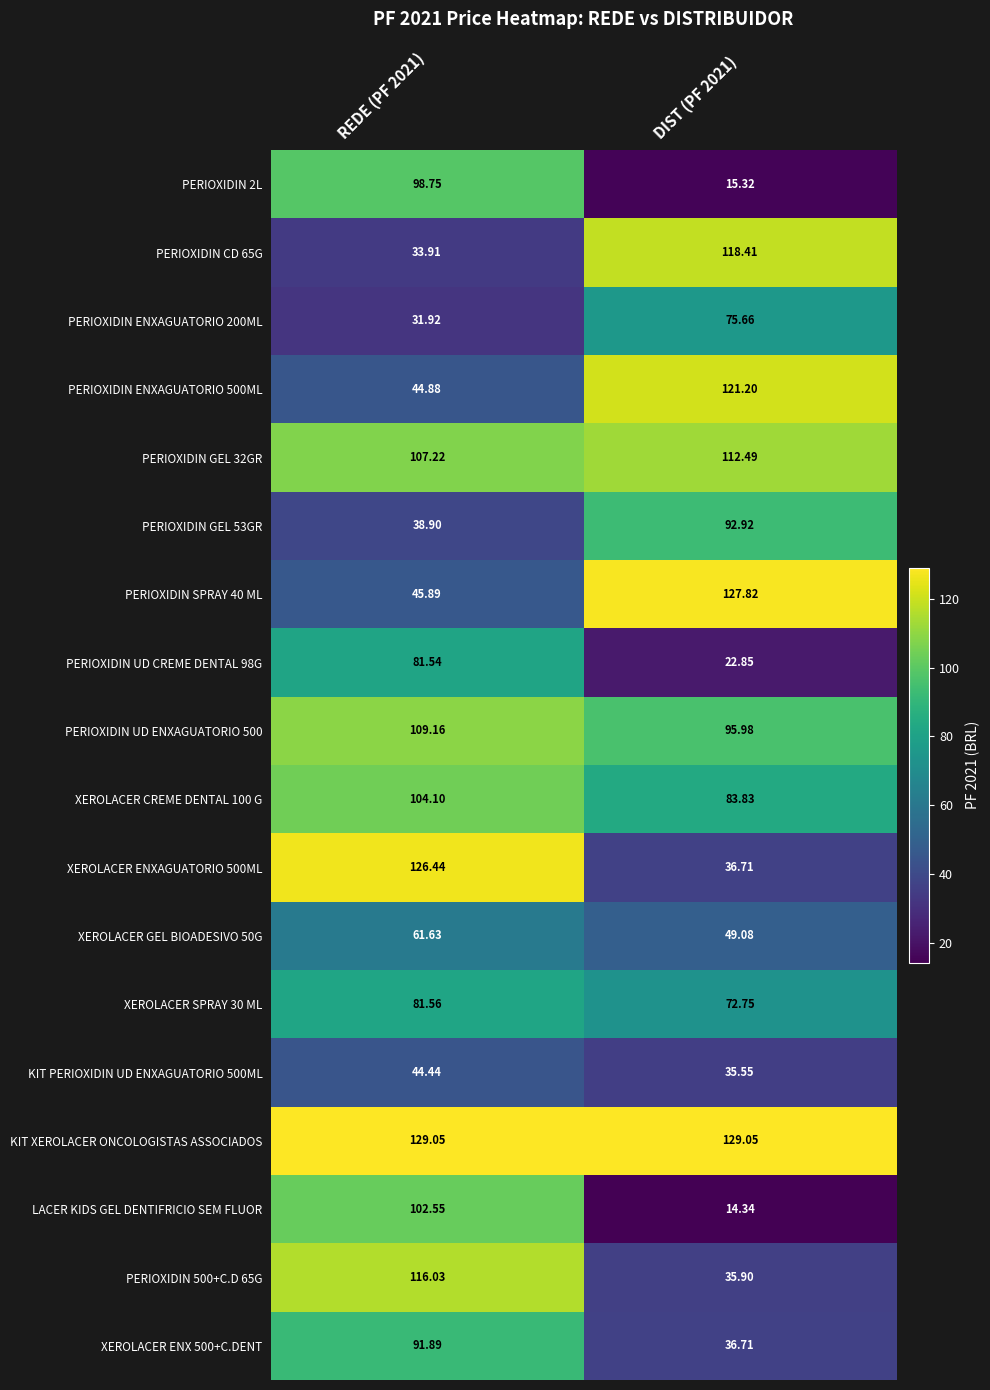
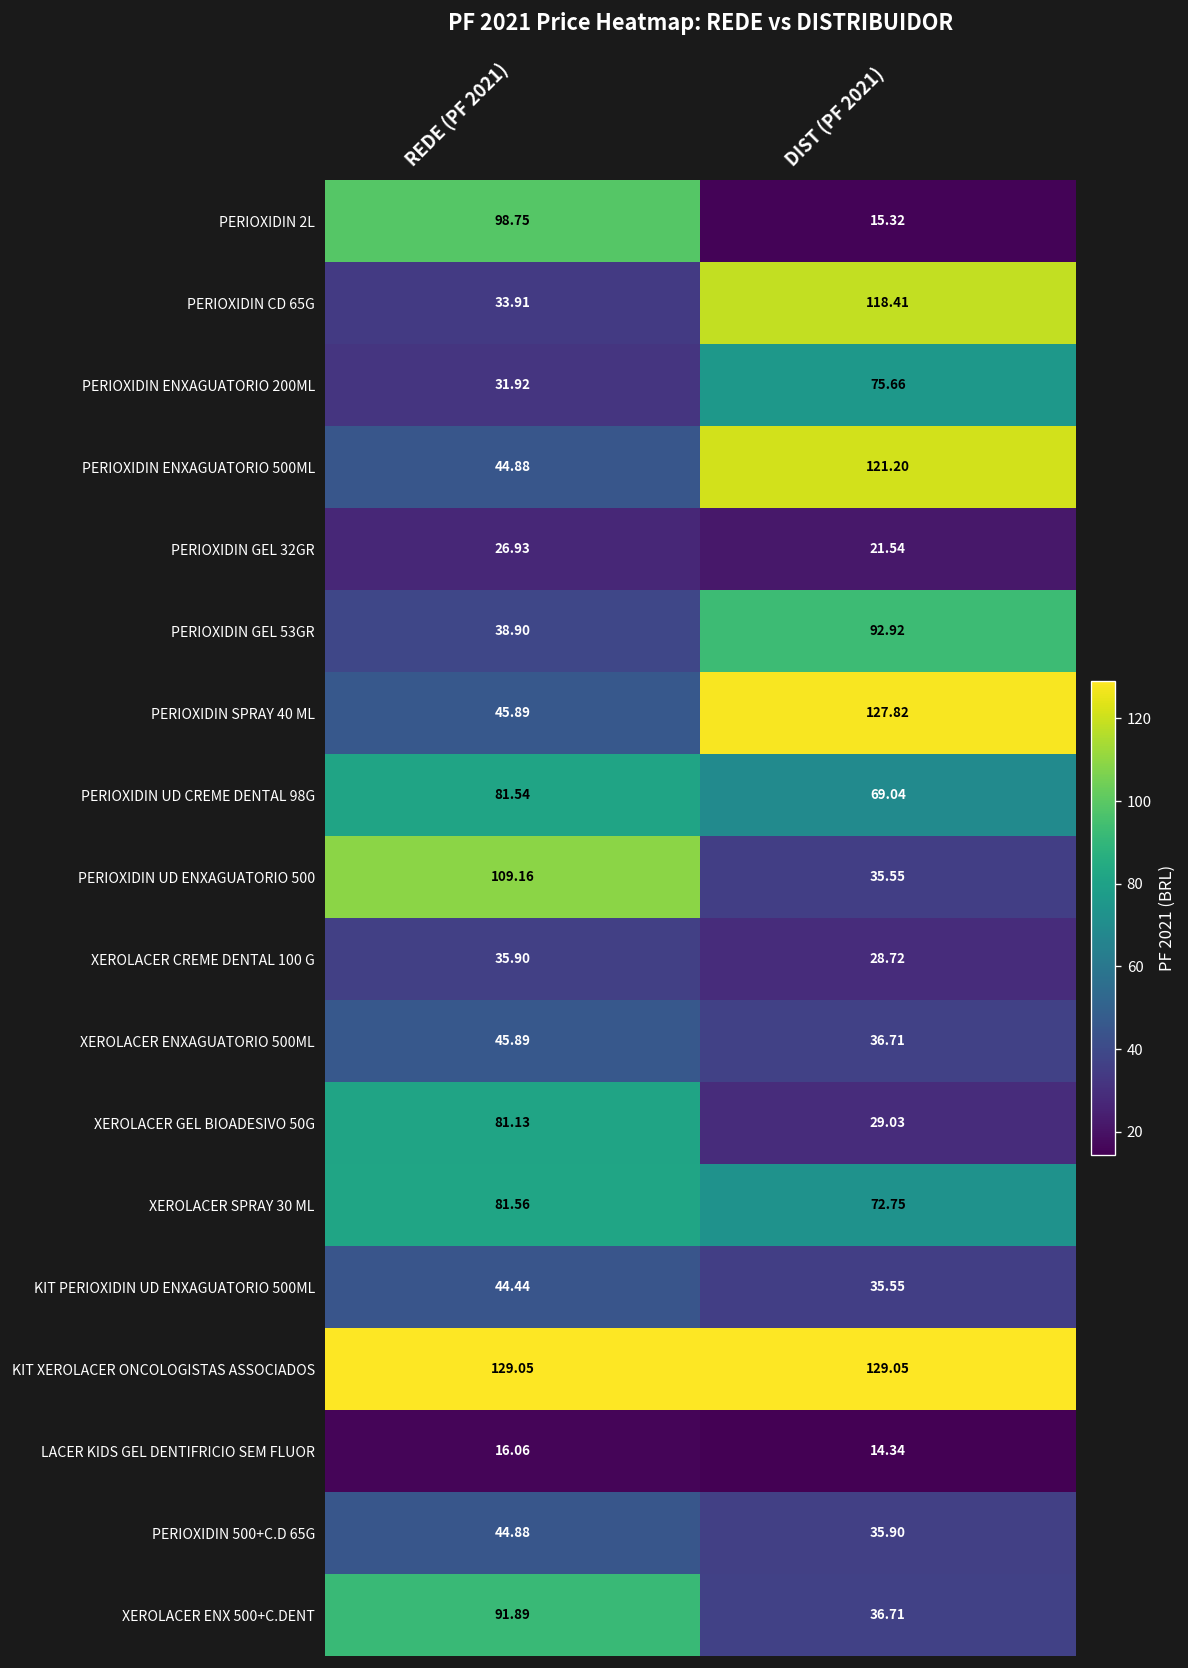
  {
    "PERIOXIDIN 2L": {
      "REDE (PF 2021)": 98.75,
      "DIST (PF 2021)": 15.32
    },
    "PERIOXIDIN CD 65G": {
      "REDE (PF 2021)": 33.91,
      "DIST (PF 2021)": 118.41
    },
    "PERIOXIDIN ENXAGUATORIO 200ML": {
      "REDE (PF 2021)": 31.92,
      "DIST (PF 2021)": 75.66
    },
    "PERIOXIDIN ENXAGUATORIO 500ML": {
      "REDE (PF 2021)": 44.88,
      "DIST (PF 2021)": 121.20
    },
    "PERIOXIDIN GEL 32GR": {
-     "REDE (PF 2021)": 107.22,
-     "DIST (PF 2021)": 112.49
+     "REDE (PF 2021)": 26.93,
+     "DIST (PF 2021)": 21.54
    },
    "PERIOXIDIN GEL 53GR": {
      "REDE (PF 2021)": 38.90,
      "DIST (PF 2021)": 92.92
    },
    "PERIOXIDIN SPRAY 40 ML": {
      "REDE (PF 2021)": 45.89,
      "DIST (PF 2021)": 127.82
    },
    "PERIOXIDIN UD CREME DENTAL 98G": {
      "REDE (PF 2021)": 81.54,
-     "DIST (PF 2021)": 22.85
+     "DIST (PF 2021)": 69.04
    },
    "PERIOXIDIN UD ENXAGUATORIO 500": {
      "REDE (PF 2021)": 109.16,
-     "DIST (PF 2021)": 95.98
+     "DIST (PF 2021)": 35.55
    },
    "XEROLACER CREME DENTAL 100 G": {
-     "REDE (PF 2021)": 104.10,
-     "DIST (PF 2021)": 83.83
+     "REDE (PF 2021)": 35.90,
+     "DIST (PF 2021)": 28.72
    },
    "XEROLACER ENXAGUATORIO 500ML": {
-     "REDE (PF 2021)": 126.44,
+     "REDE (PF 2021)": 45.89,
      "DIST (PF 2021)": 36.71
    },
    "XEROLACER GEL BIOADESIVO 50G": {
-     "REDE (PF 2021)": 61.63,
-     "DIST (PF 2021)": 49.08
+     "REDE (PF 2021)": 81.13,
+     "DIST (PF 2021)": 29.03
    },
    "XEROLACER SPRAY 30 ML": {
      "REDE (PF 2021)": 81.56,
      "DIST (PF 2021)": 72.75
    },
    "KIT PERIOXIDIN UD ENXAGUATORIO 500ML": {
      "REDE (PF 2021)": 44.44,
      "DIST (PF 2021)": 35.55
    },
    "KIT XEROLACER ONCOLOGISTAS ASSOCIADOS": {
      "REDE (PF 2021)": 129.05,
      "DIST (PF 2021)": 129.05
    },
    "LACER KIDS GEL DENTIFRICIO SEM FLUOR": {
-     "REDE (PF 2021)": 102.55,
+     "REDE (PF 2021)": 16.06,
      "DIST (PF 2021)": 14.34
    },
    "PERIOXIDIN 500+C.D 65G": {
-     "REDE (PF 2021)": 116.03,
+     "REDE (PF 2021)": 44.88,
      "DIST (PF 2021)": 35.90
    },
    "XEROLACER ENX 500+C.DENT": {
      "REDE (PF 2021)": 91.89,
      "DIST (PF 2021)": 36.71
    }
  }
